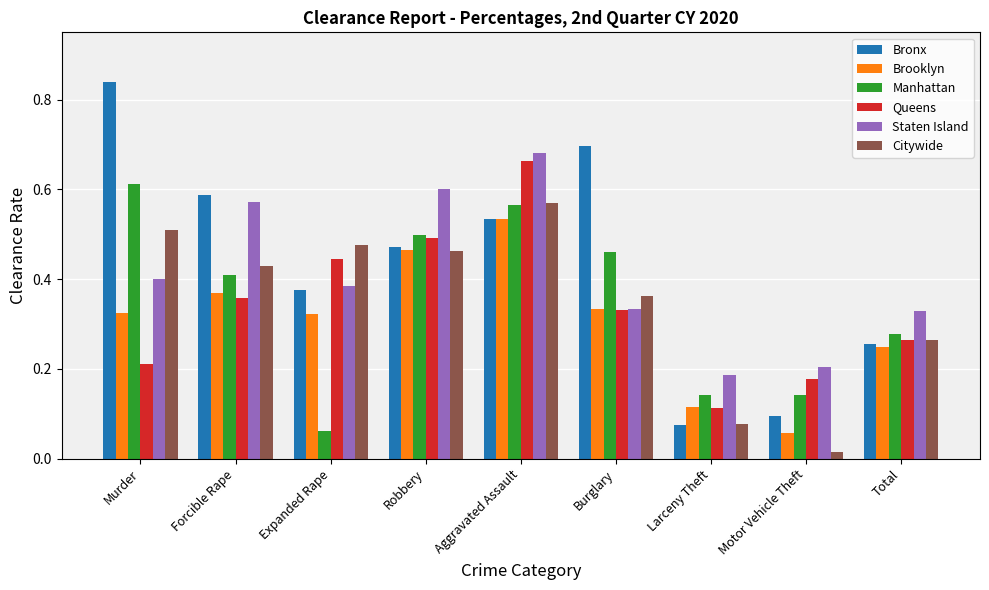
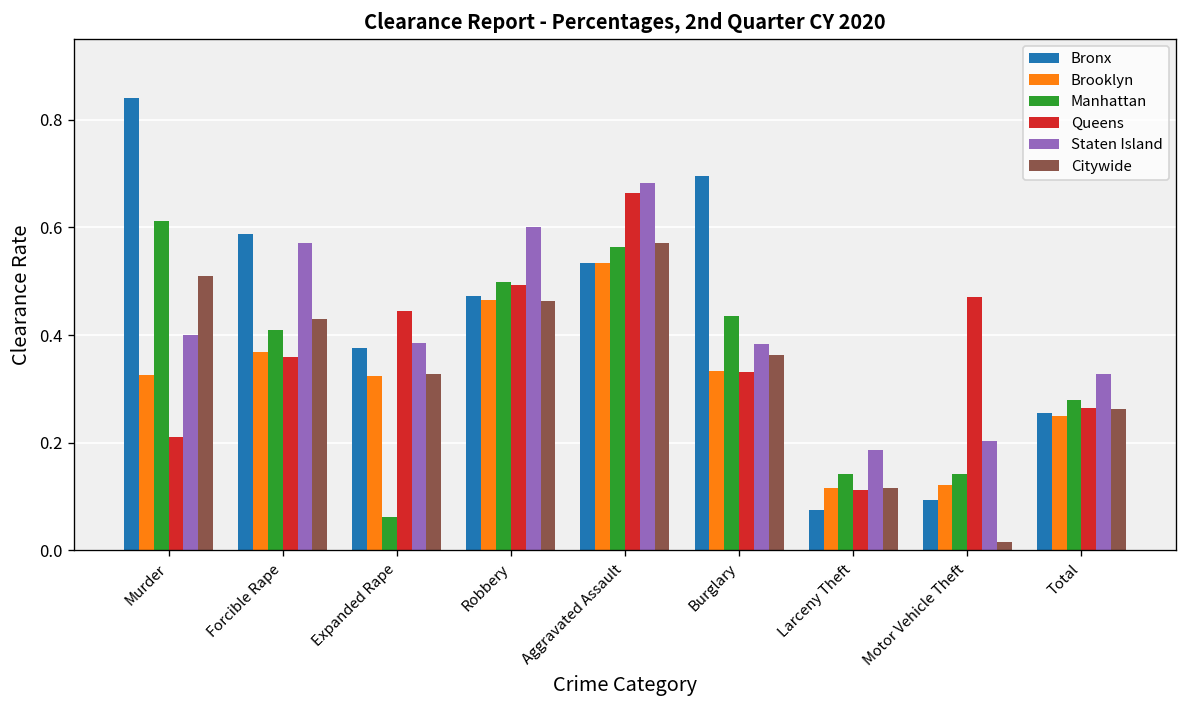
  {
    "Bronx": {
      "Murder": 0.84,
      "Forcible Rape": 0.59,
      "Expanded Rape": 0.38,
      "Robbery": 0.47,
      "Aggravated Assault": 0.53,
      "Burglary": 0.70,
      "Larceny Theft": 0.08,
      "Motor Vehicle Theft": 0.09,
      "Total": 0.25
    },
    "Brooklyn": {
      "Murder": 0.33,
      "Forcible Rape": 0.37,
      "Expanded Rape": 0.32,
      "Robbery": 0.47,
      "Aggravated Assault": 0.53,
      "Burglary": 0.33,
      "Larceny Theft": 0.12,
-     "Motor Vehicle Theft": 0.06,
+     "Motor Vehicle Theft": 0.12,
      "Total": 0.25
    },
    "Manhattan": {
      "Murder": 0.61,
      "Forcible Rape": 0.41,
      "Expanded Rape": 0.06,
      "Robbery": 0.50,
      "Aggravated Assault": 0.56,
-     "Burglary": 0.46,
+     "Burglary": 0.43,
      "Larceny Theft": 0.14,
      "Motor Vehicle Theft": 0.14,
      "Total": 0.28
    },
    "Queens": {
      "Murder": 0.21,
      "Forcible Rape": 0.36,
      "Expanded Rape": 0.44,
      "Robbery": 0.49,
      "Aggravated Assault": 0.66,
      "Burglary": 0.33,
      "Larceny Theft": 0.11,
-     "Motor Vehicle Theft": 0.18,
+     "Motor Vehicle Theft": 0.47,
      "Total": 0.27
    },
    "Staten Island": {
      "Murder": 0.40,
      "Forcible Rape": 0.57,
      "Expanded Rape": 0.38,
      "Robbery": 0.60,
      "Aggravated Assault": 0.68,
-     "Burglary": 0.33,
+     "Burglary": 0.38,
      "Larceny Theft": 0.19,
      "Motor Vehicle Theft": 0.20,
      "Total": 0.33
    },
    "Citywide": {
      "Murder": 0.51,
      "Forcible Rape": 0.43,
-     "Expanded Rape": 0.48,
+     "Expanded Rape": 0.33,
      "Robbery": 0.46,
      "Aggravated Assault": 0.57,
      "Burglary": 0.36,
-     "Larceny Theft": 0.08,
+     "Larceny Theft": 0.12,
      "Motor Vehicle Theft": 0.02,
      "Total": 0.26
    }
  }
